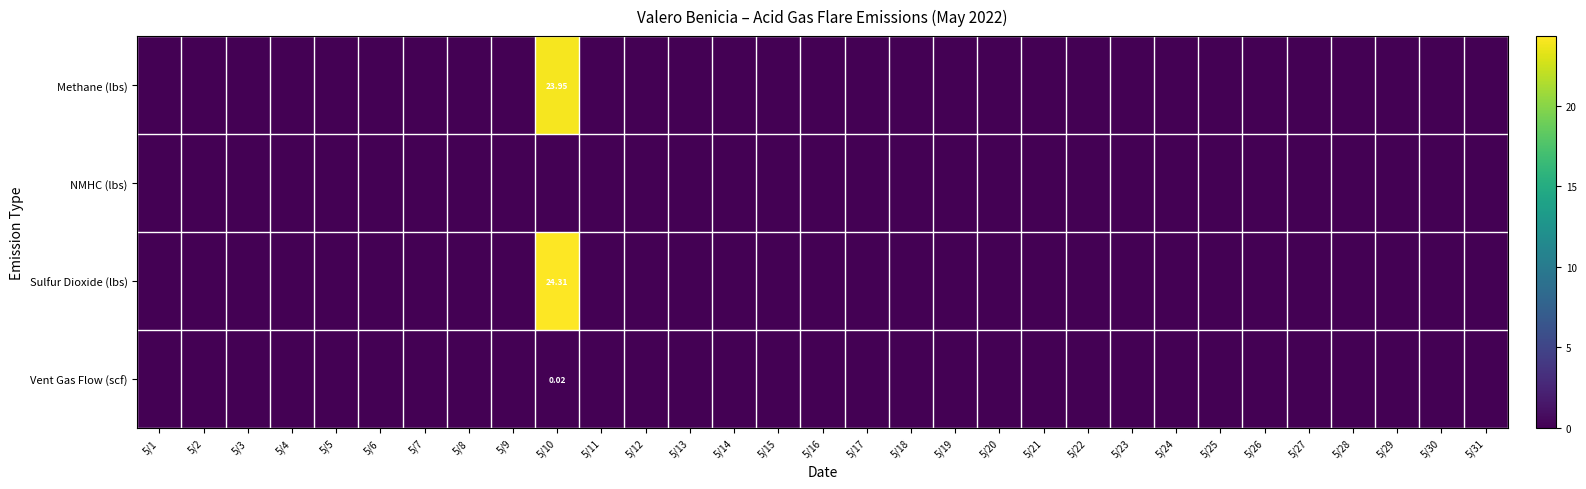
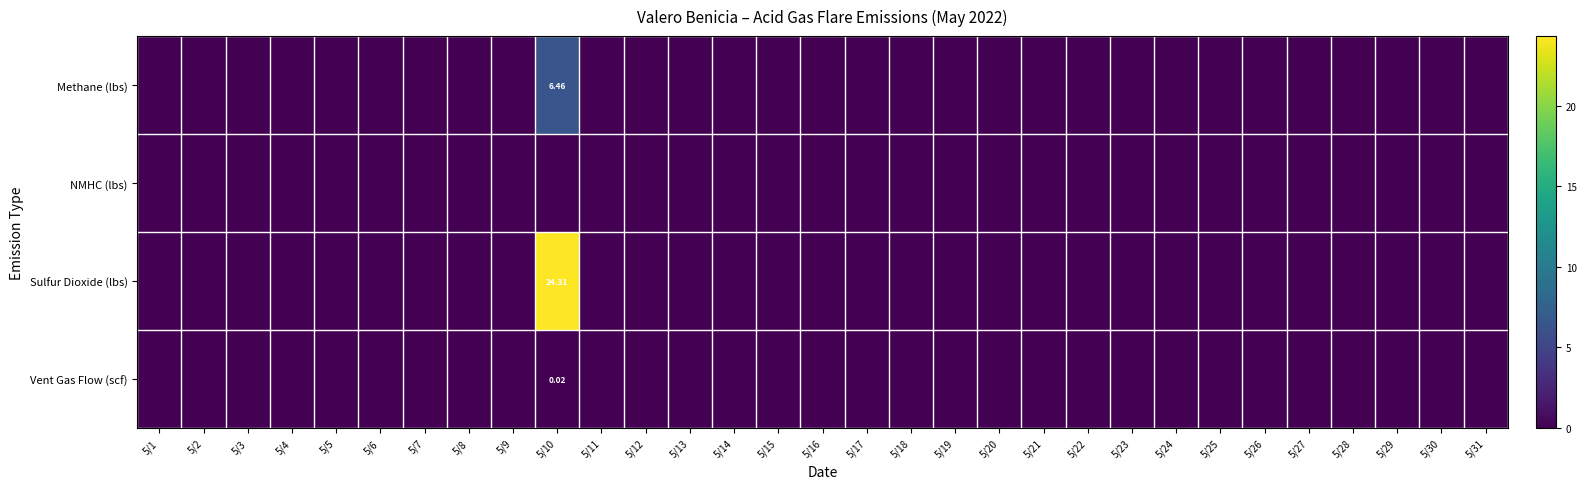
  {
    "Methane (lbs)": {
-     "5/10": 23.95
+     "5/10": 6.46
    },
    "Sulfur Dioxide (lbs)": {
      "5/10": 24.31
    },
    "Vent Gas Flow (scf)": {
      "5/10": 0.02
    }
  }
